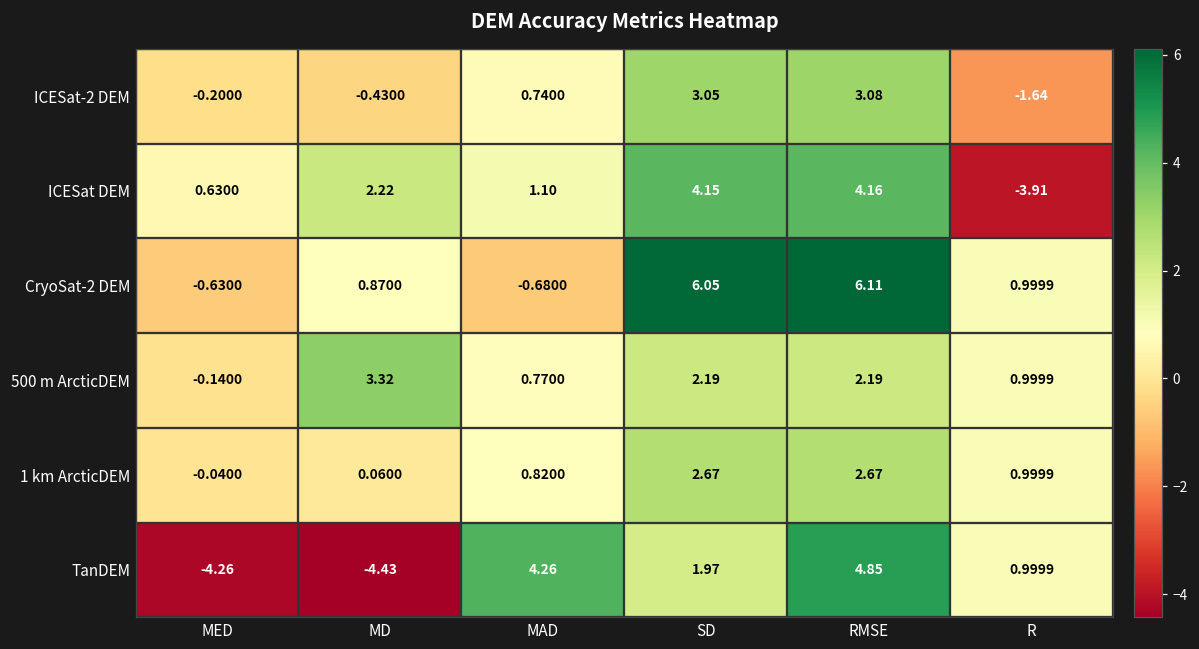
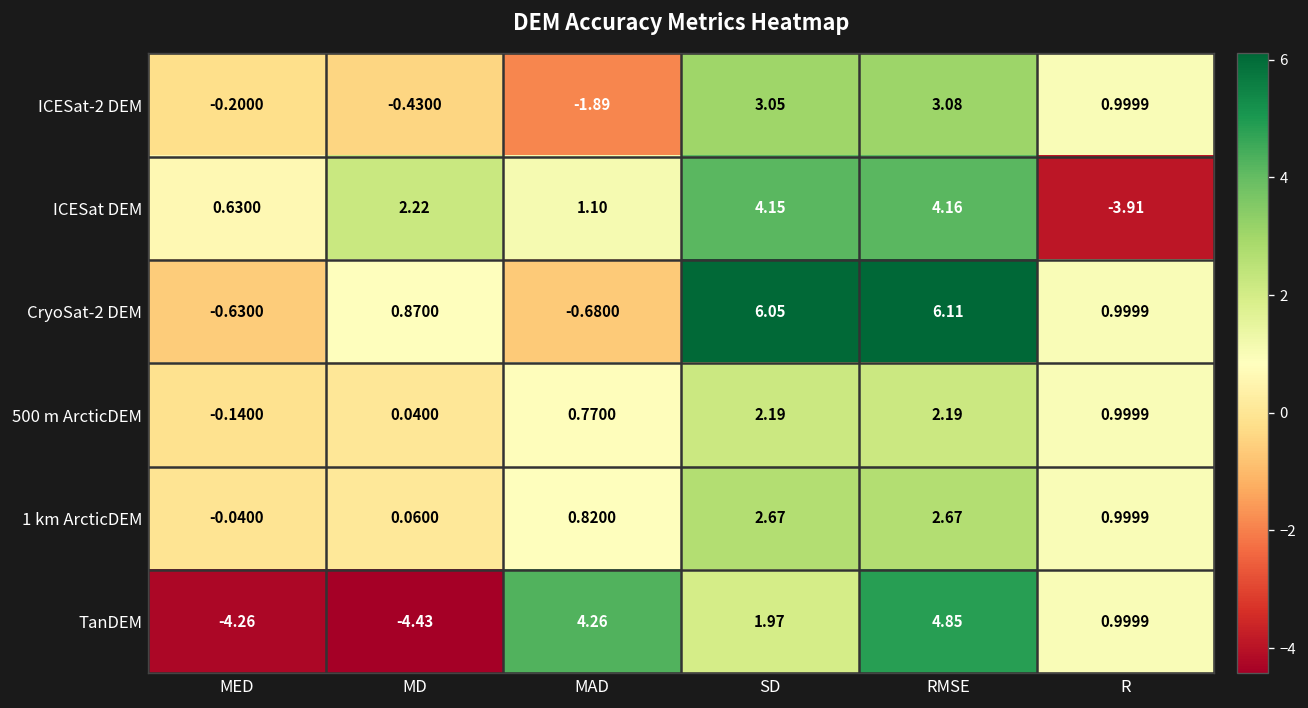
  {
    "ICESat-2 DEM": {
      "MED": -0.2000,
      "MD": -0.4300,
-     "MAD": 0.7400,
+     "MAD": -1.89,
      "SD": 3.05,
      "RMSE": 3.08,
-     "R": -1.64
+     "R": 0.9999
    },
    "ICESat DEM": {
      "MED": 0.6300,
      "MD": 2.22,
      "MAD": 1.10,
      "SD": 4.15,
      "RMSE": 4.16,
      "R": -3.91
    },
    "CryoSat-2 DEM": {
      "MED": -0.6300,
      "MD": 0.8700,
      "MAD": -0.6800,
      "SD": 6.05,
      "RMSE": 6.11,
      "R": 0.9999
    },
    "500 m ArcticDEM": {
      "MED": -0.1400,
-     "MD": 3.32,
+     "MD": 0.0400,
      "MAD": 0.7700,
      "SD": 2.19,
      "RMSE": 2.19,
      "R": 0.9999
    },
    "1 km ArcticDEM": {
      "MED": -0.0400,
      "MD": 0.0600,
      "MAD": 0.8200,
      "SD": 2.67,
      "RMSE": 2.67,
      "R": 0.9999
    },
    "TanDEM": {
      "MED": -4.26,
      "MD": -4.43,
      "MAD": 4.26,
      "SD": 1.97,
      "RMSE": 4.85,
      "R": 0.9999
    }
  }
